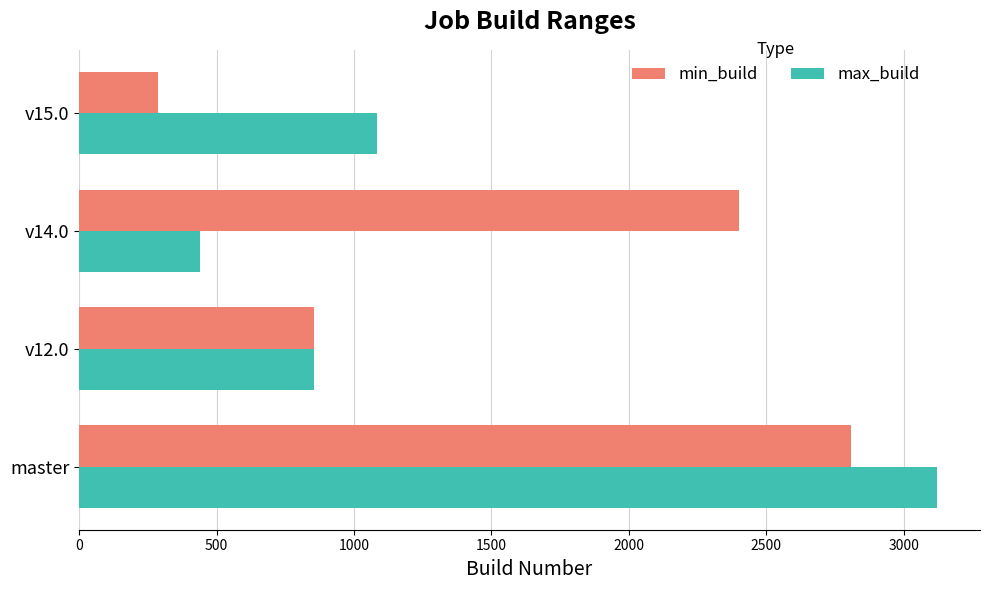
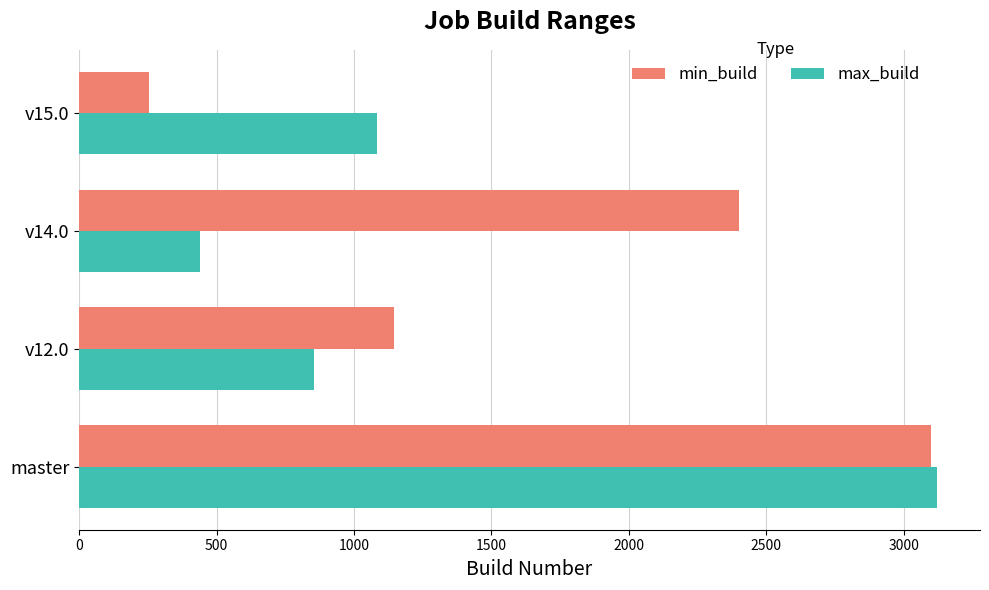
  {
    "min_build": {
-     "v15.0": 290,
+     "v15.0": 250,
      "v14.0": 2400,
-     "v12.0": 850,
-     "master": 2810
+     "v12.0": 1140,
+     "master": 3100
    },
    "max_build": {
      "v15.0": 1080,
      "v14.0": 440,
      "v12.0": 860,
      "master": 3120
    }
  }
